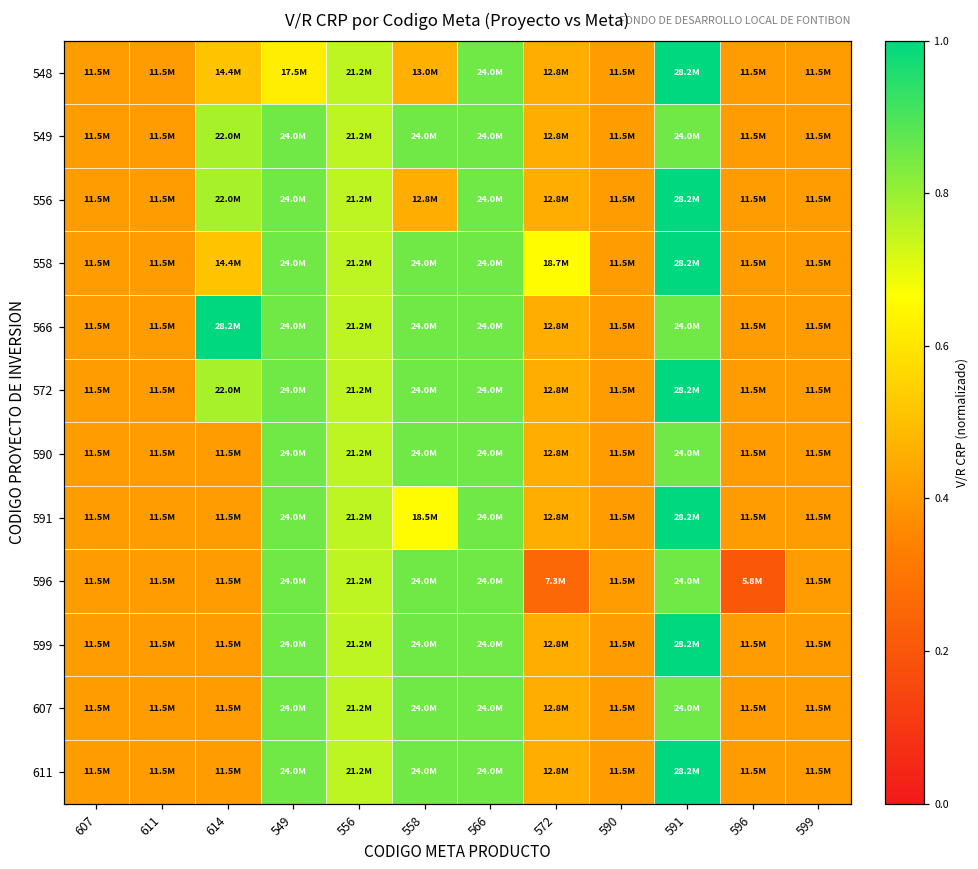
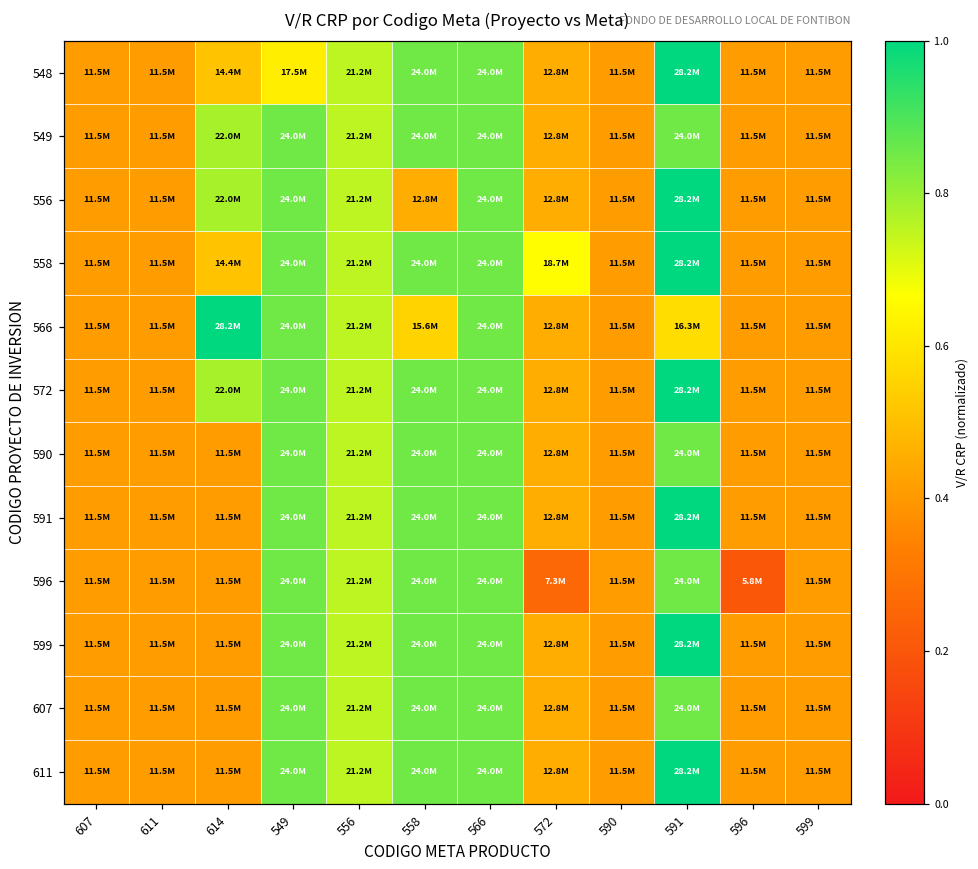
  {
    "548": {
      "607": "11.5M",
      "611": "11.5M",
      "614": "14.4M",
      "549": "17.5M",
      "556": "21.2M",
-     "558": "13.0M",
+     "558": "24.0M",
      "566": "24.0M",
      "572": "12.8M",
      "590": "11.5M",
      "591": "28.2M",
      "596": "11.5M",
      "599": "11.5M"
    },
    "549": {
      "607": "11.5M",
      "611": "11.5M",
      "614": "22.0M",
      "549": "24.0M",
      "556": "21.2M",
      "558": "24.0M",
      "566": "24.0M",
      "572": "12.8M",
      "590": "11.5M",
      "591": "24.0M",
      "596": "11.5M",
      "599": "11.5M"
    },
    "556": {
      "607": "11.5M",
      "611": "11.5M",
      "614": "22.0M",
      "549": "24.0M",
      "556": "21.2M",
      "558": "12.8M",
      "566": "24.0M",
      "572": "12.8M",
      "590": "11.5M",
      "591": "28.2M",
      "596": "11.5M",
      "599": "11.5M"
    },
    "558": {
      "607": "11.5M",
      "611": "11.5M",
      "614": "14.4M",
      "549": "24.0M",
      "556": "21.2M",
      "558": "24.0M",
      "566": "24.0M",
      "572": "18.7M",
      "590": "11.5M",
      "591": "28.2M",
      "596": "11.5M",
      "599": "11.5M"
    },
    "566": {
      "607": "11.5M",
      "611": "11.5M",
      "614": "28.2M",
      "549": "24.0M",
      "556": "21.2M",
-     "558": "24.0M",
+     "558": "15.6M",
      "566": "24.0M",
      "572": "12.8M",
      "590": "11.5M",
-     "591": "24.0M",
+     "591": "16.3M",
      "596": "11.5M",
      "599": "11.5M"
    },
    "572": {
      "607": "11.5M",
      "611": "11.5M",
      "614": "22.0M",
      "549": "24.0M",
      "556": "21.2M",
      "558": "24.0M",
      "566": "24.0M",
      "572": "12.8M",
      "590": "11.5M",
      "591": "28.2M",
      "596": "11.5M",
      "599": "11.5M"
    },
    "590": {
      "607": "11.5M",
      "611": "11.5M",
      "614": "11.5M",
      "549": "24.0M",
      "556": "21.2M",
      "558": "24.0M",
      "566": "24.0M",
      "572": "12.8M",
      "590": "11.5M",
      "591": "24.0M",
      "596": "11.5M",
      "599": "11.5M"
    },
    "591": {
      "607": "11.5M",
      "611": "11.5M",
      "614": "11.5M",
      "549": "24.0M",
      "556": "21.2M",
-     "558": "18.5M",
+     "558": "24.0M",
      "566": "24.0M",
      "572": "12.8M",
      "590": "11.5M",
      "591": "28.2M",
      "596": "11.5M",
      "599": "11.5M"
    },
    "596": {
      "607": "11.5M",
      "611": "11.5M",
      "614": "11.5M",
      "549": "24.0M",
      "556": "21.2M",
      "558": "24.0M",
      "566": "24.0M",
      "572": "7.3M",
      "590": "11.5M",
      "591": "24.0M",
      "596": "5.8M",
      "599": "11.5M"
    },
    "599": {
      "607": "11.5M",
      "611": "11.5M",
      "614": "11.5M",
      "549": "24.0M",
      "556": "21.2M",
      "558": "24.0M",
      "566": "24.0M",
      "572": "12.8M",
      "590": "11.5M",
      "591": "28.2M",
      "596": "11.5M",
      "599": "11.5M"
    },
    "607": {
      "607": "11.5M",
      "611": "11.5M",
      "614": "11.5M",
      "549": "24.0M",
      "556": "21.2M",
      "558": "24.0M",
      "566": "24.0M",
      "572": "12.8M",
      "590": "11.5M",
      "591": "24.0M",
      "596": "11.5M",
      "599": "11.5M"
    },
    "611": {
      "607": "11.5M",
      "611": "11.5M",
      "614": "11.5M",
      "549": "24.0M",
      "556": "21.2M",
      "558": "24.0M",
      "566": "24.0M",
      "572": "12.8M",
      "590": "11.5M",
      "591": "28.2M",
      "596": "11.5M",
      "599": "11.5M"
    }
  }
